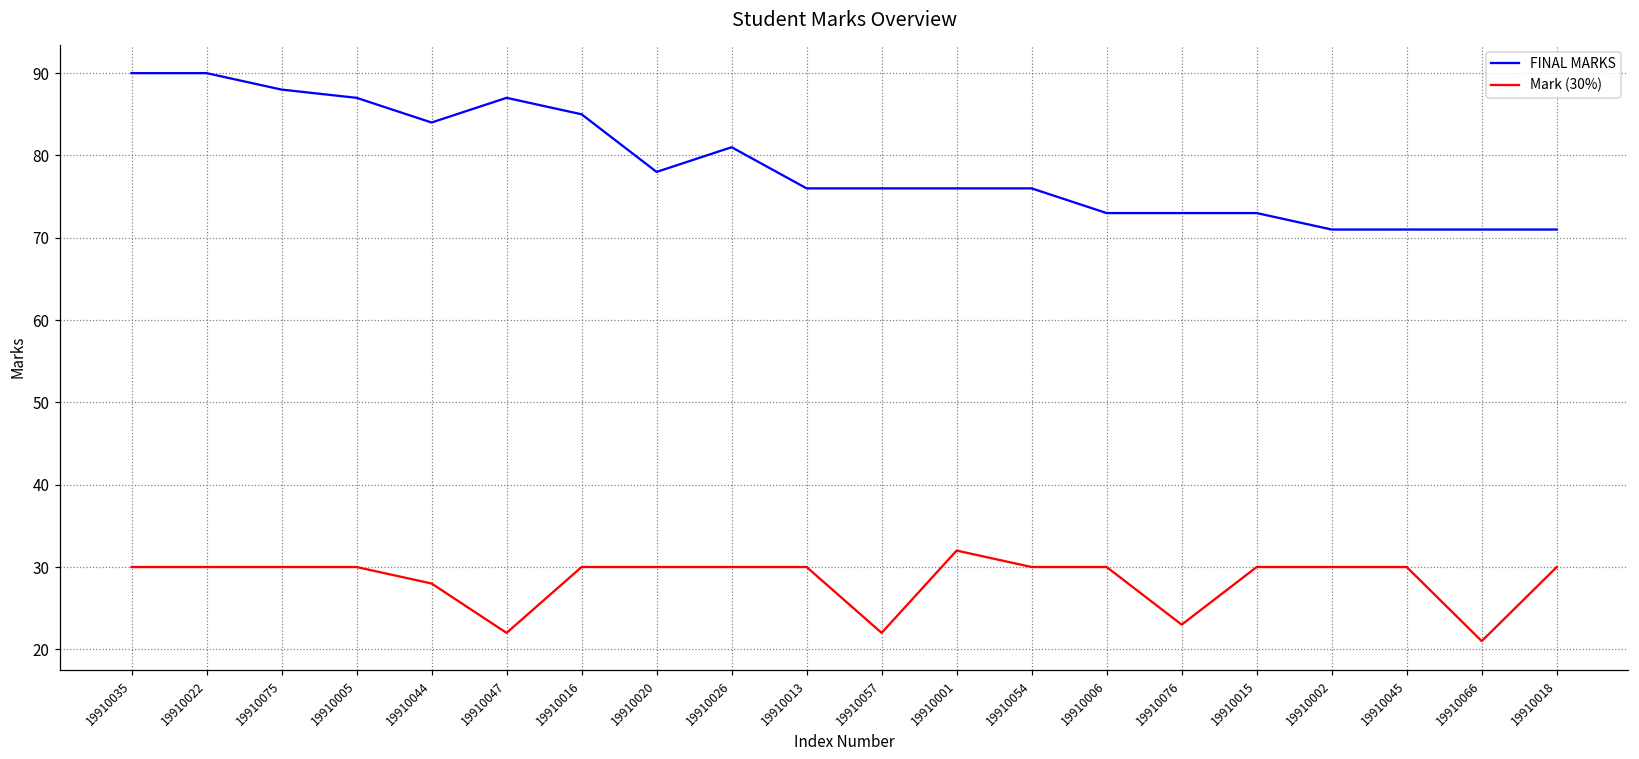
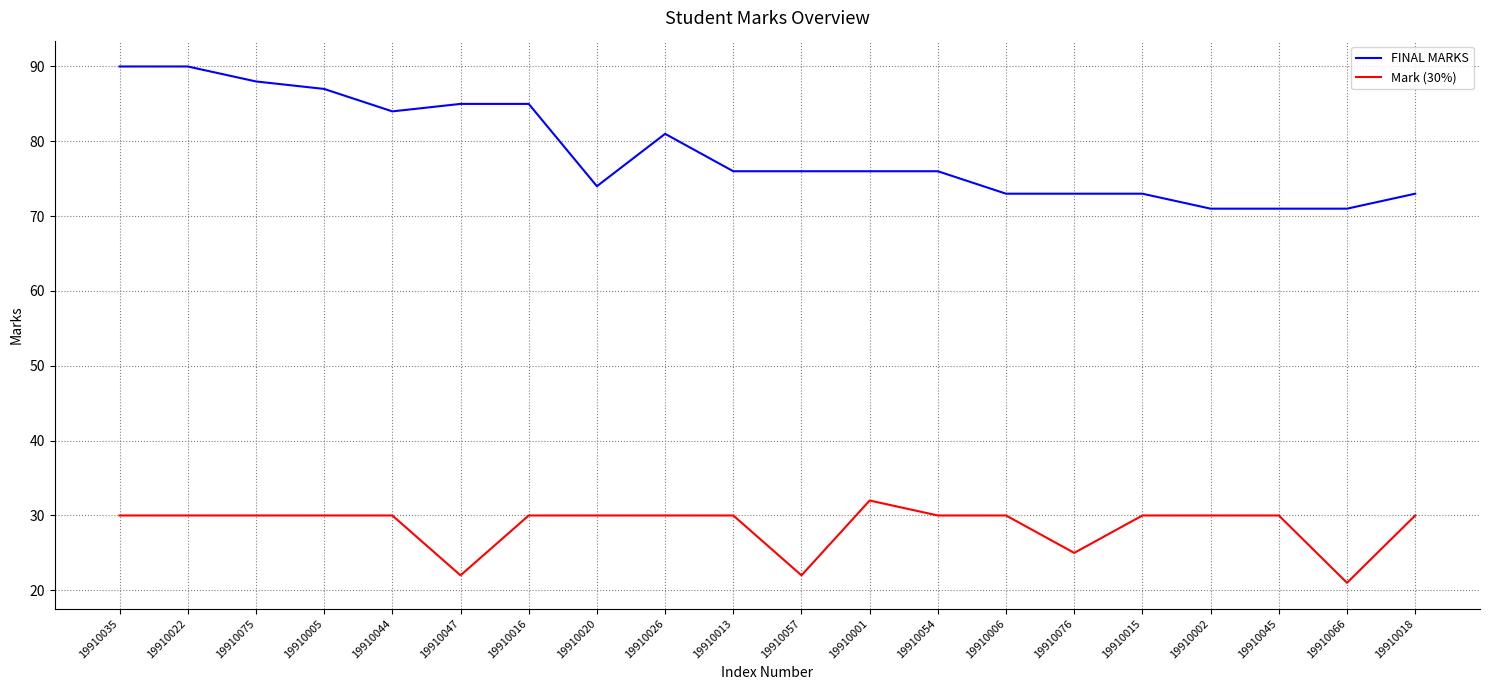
  {
    "FINAL MARKS": {
      "19910035": 90,
      "19910022": 90,
      "19910075": 88,
      "19910005": 87,
      "19910044": 84,
-     "19910047": 87,
+     "19910047": 85,
      "19910016": 85,
-     "19910020": 78,
+     "19910020": 74,
      "19910026": 81,
      "19910013": 76,
      "19910057": 76,
      "19910001": 76,
      "19910054": 76,
      "19910006": 73,
      "19910076": 73,
      "19910015": 73,
      "19910002": 71,
      "19910045": 71,
      "19910066": 71,
-     "19910018": 71
+     "19910018": 73
    },
    "Mark (30%)": {
      "19910035": 30,
      "19910022": 30,
      "19910075": 30,
      "19910005": 30,
-     "19910044": 28,
+     "19910044": 30,
      "19910047": 22,
      "19910016": 30,
      "19910020": 30,
      "19910026": 30,
      "19910013": 30,
      "19910057": 22,
      "19910001": 32,
      "19910054": 30,
      "19910006": 30,
-     "19910076": 23,
+     "19910076": 25,
      "19910015": 30,
      "19910002": 30,
      "19910045": 30,
      "19910066": 21,
      "19910018": 30
    }
  }
